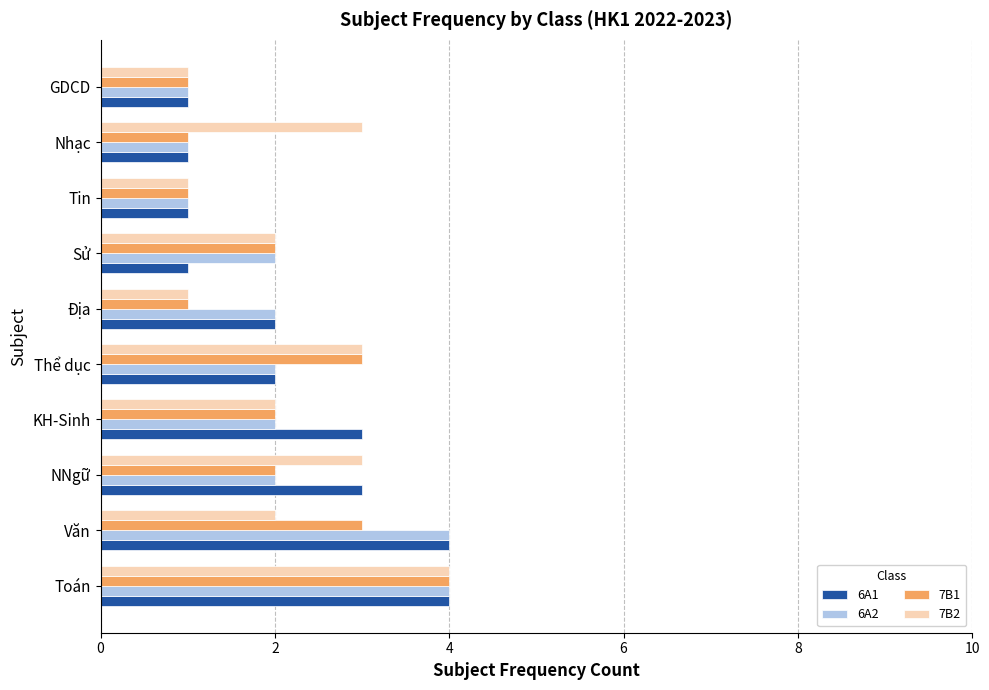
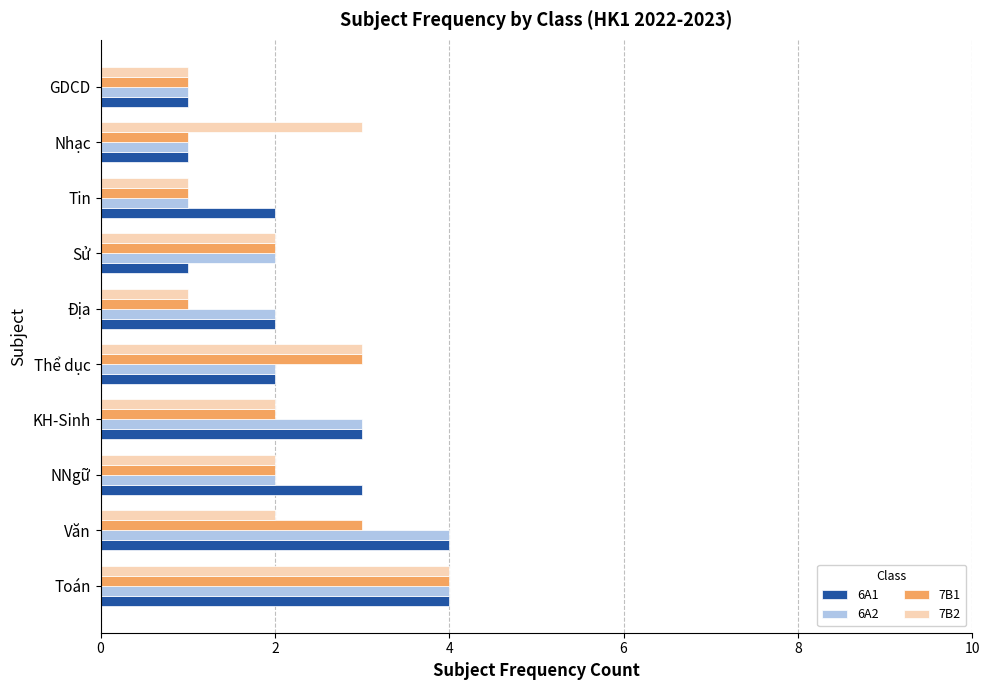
  {
    "6A1": {
      "GDCD": 1,
      "Nhạc": 1,
-     "Tin": 1,
+     "Tin": 2,
      "Sử": 1,
      "Địa": 2,
      "Thể dục": 2,
      "KH-Sinh": 3,
      "NNgữ": 3,
      "Văn": 4,
      "Toán": 4
    },
    "6A2": {
      "GDCD": 1,
      "Nhạc": 1,
      "Tin": 1,
      "Sử": 2,
      "Địa": 2,
      "Thể dục": 2,
-     "KH-Sinh": 2,
+     "KH-Sinh": 3,
      "NNgữ": 2,
      "Văn": 4,
      "Toán": 4
    },
    "7B1": {
      "GDCD": 1,
      "Nhạc": 1,
      "Tin": 1,
      "Sử": 2,
      "Địa": 1,
      "Thể dục": 3,
      "KH-Sinh": 2,
      "NNgữ": 2,
      "Văn": 3,
      "Toán": 4
    },
    "7B2": {
      "GDCD": 1,
      "Nhạc": 3,
      "Tin": 1,
      "Sử": 2,
      "Địa": 1,
      "Thể dục": 3,
      "KH-Sinh": 2,
-     "NNgữ": 3,
+     "NNgữ": 2,
      "Văn": 2,
      "Toán": 4
    }
  }
